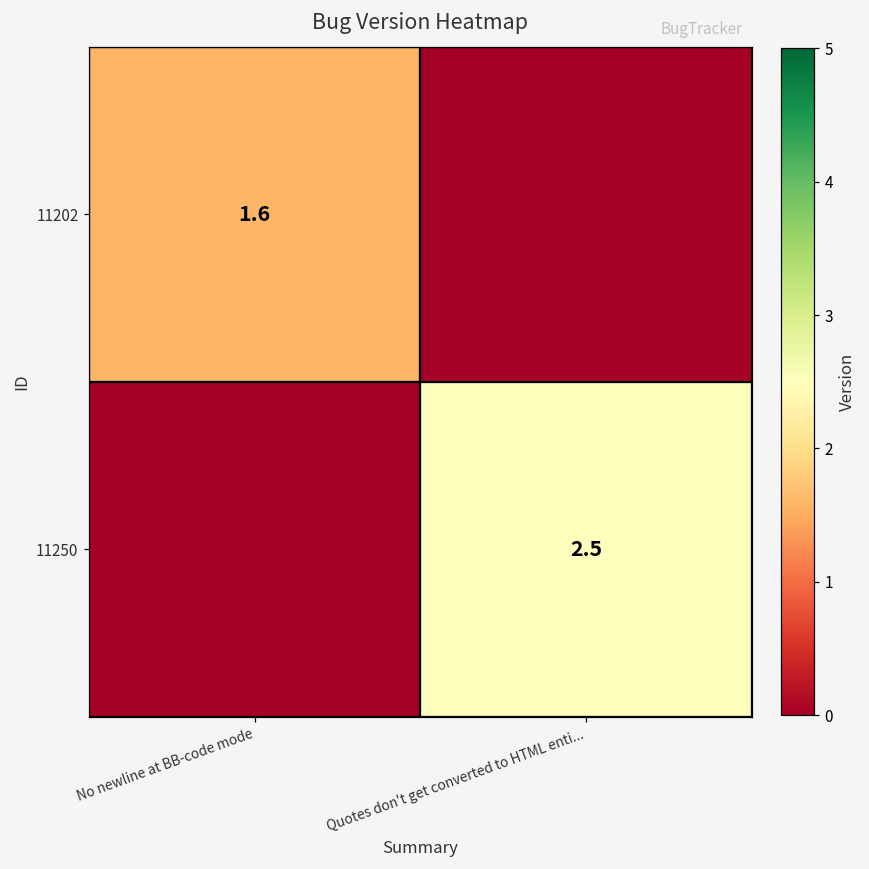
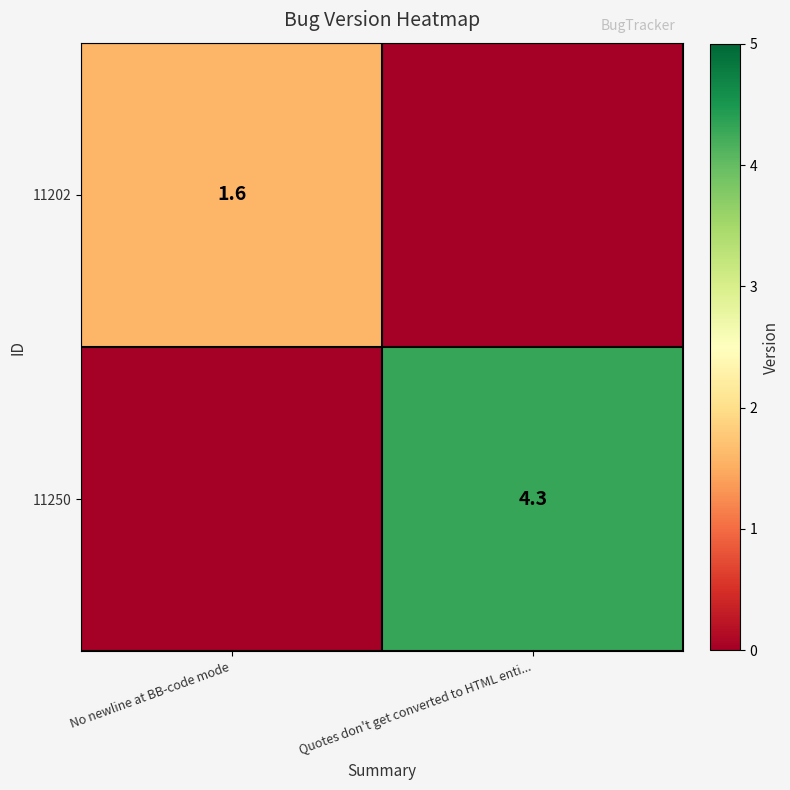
  {
    "11202": {
      "No newline at BB-code mode": 1.6
    },
    "11250": {
-     "Quotes don't get converted to HTML enti...": 2.5
+     "Quotes don't get converted to HTML enti...": 4.3
    }
  }
